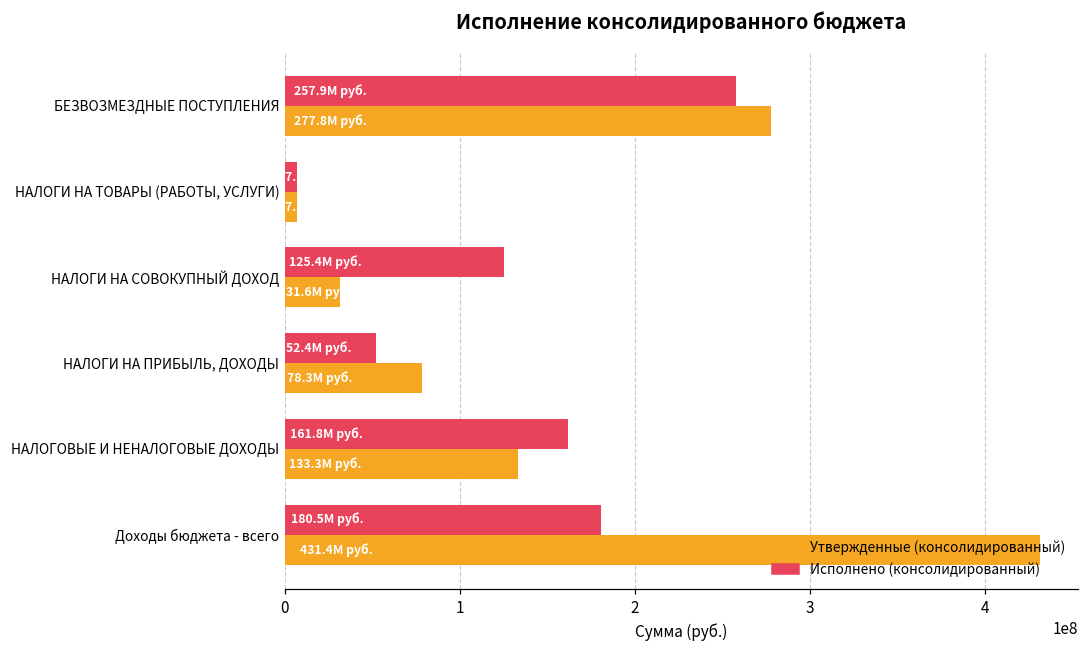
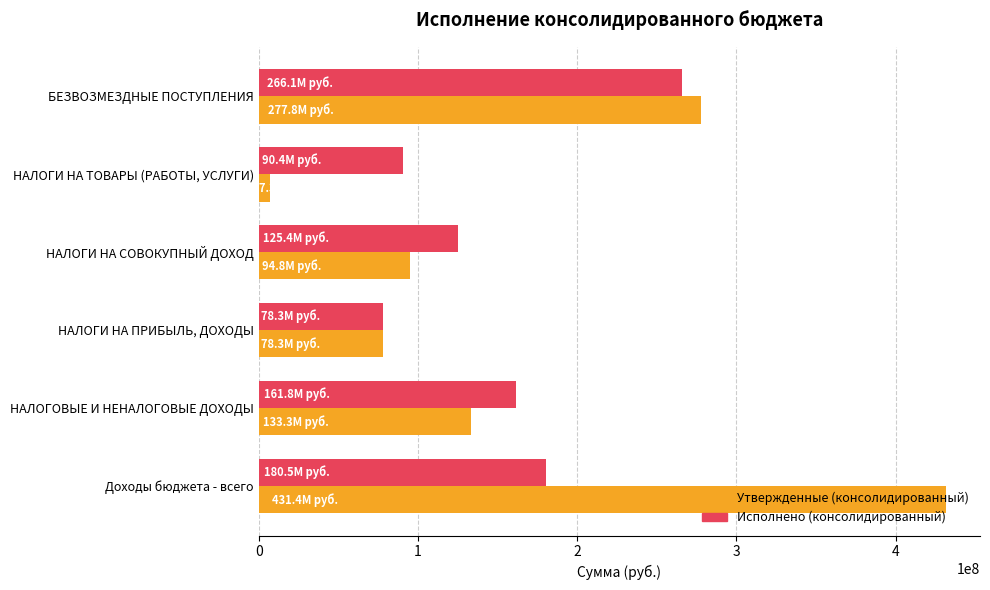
  {
    "Утвержденные (консолидированный)": {
      "БЕЗВОЗМЕЗДНЫЕ ПОСТУПЛЕНИЯ": "277.8M",
-     "НАЛОГИ НА СОВОКУПНЫЙ ДОХОД": "31.6M",
+     "НАЛОГИ НА СОВОКУПНЫЙ ДОХОД": "94.8M",
      "НАЛОГИ НА ПРИБЫЛЬ, ДОХОДЫ": "78.3M",
      "НАЛОГОВЫЕ И НЕНАЛОГОВЫЕ ДОХОДЫ": "133.3M",
      "Доходы бюджета - всего": "431.4M"
    },
    "Исполнено (консолидированный)": {
-     "БЕЗВОЗМЕЗДНЫЕ ПОСТУПЛЕНИЯ": "257.9M",
-     "НАЛОГИ НА ТОВАРЫ (РАБОТЫ, УСЛУГИ)": "7000000",
+     "БЕЗВОЗМЕЗДНЫЕ ПОСТУПЛЕНИЯ": "266.1M",
+     "НАЛОГИ НА ТОВАРЫ (РАБОТЫ, УСЛУГИ)": "90000000",
      "НАЛОГИ НА СОВОКУПНЫЙ ДОХОД": "125.4M",
-     "НАЛОГИ НА ПРИБЫЛЬ, ДОХОДЫ": "52.4M",
+     "НАЛОГИ НА ПРИБЫЛЬ, ДОХОДЫ": "78.3M",
      "НАЛОГОВЫЕ И НЕНАЛОГОВЫЕ ДОХОДЫ": "161.8M",
      "Доходы бюджета - всего": "180.5M"
    }
  }
